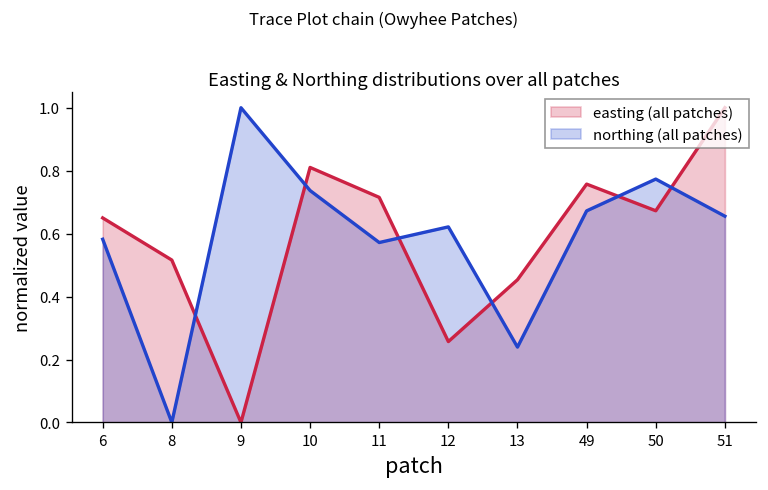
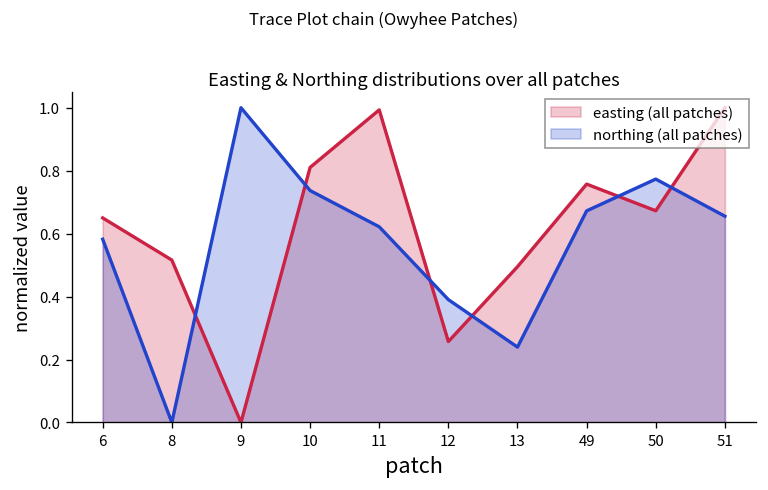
  {
    "easting (all patches)": {
      "6": 0.65,
      "8": 0.52,
      "9": 0.00,
      "10": 0.81,
-     "11": 0.72,
+     "11": 0.99,
      "12": 0.26,
-     "13": 0.45,
+     "13": 0.49,
      "49": 0.76,
      "50": 0.67
    },
    "northing (all patches)": {
      "6": 0.58,
      "8": 0.00,
      "9": 1.00,
      "10": 0.74,
-     "11": 0.57,
-     "12": 0.62,
+     "11": 0.62,
+     "12": 0.39,
      "13": 0.24,
      "49": 0.67,
      "50": 0.77,
      "51": 0.66
    }
  }
